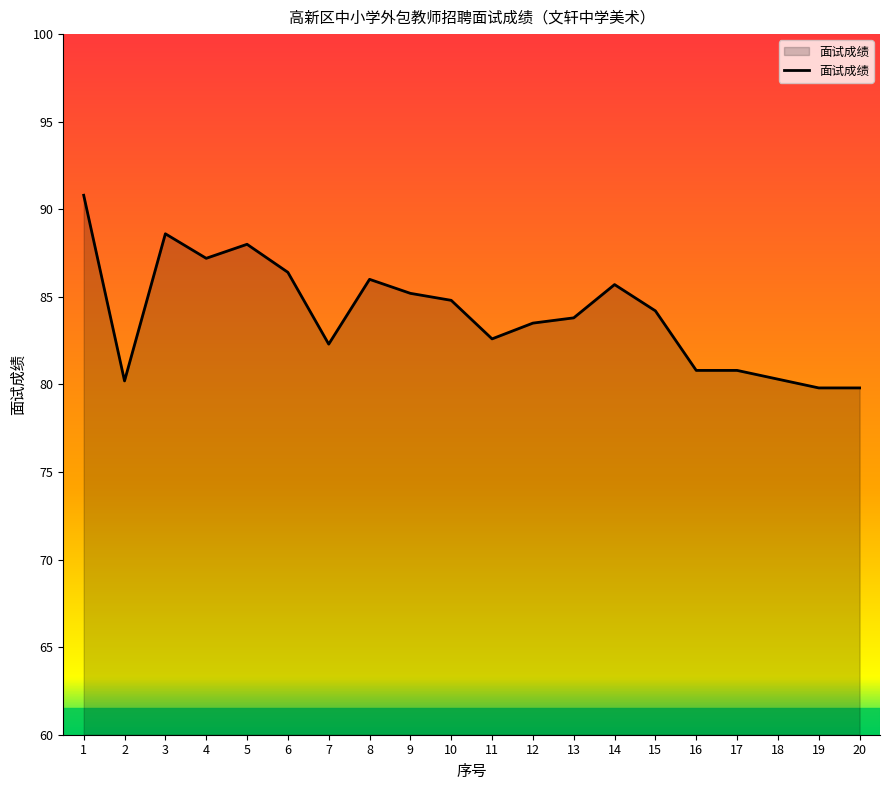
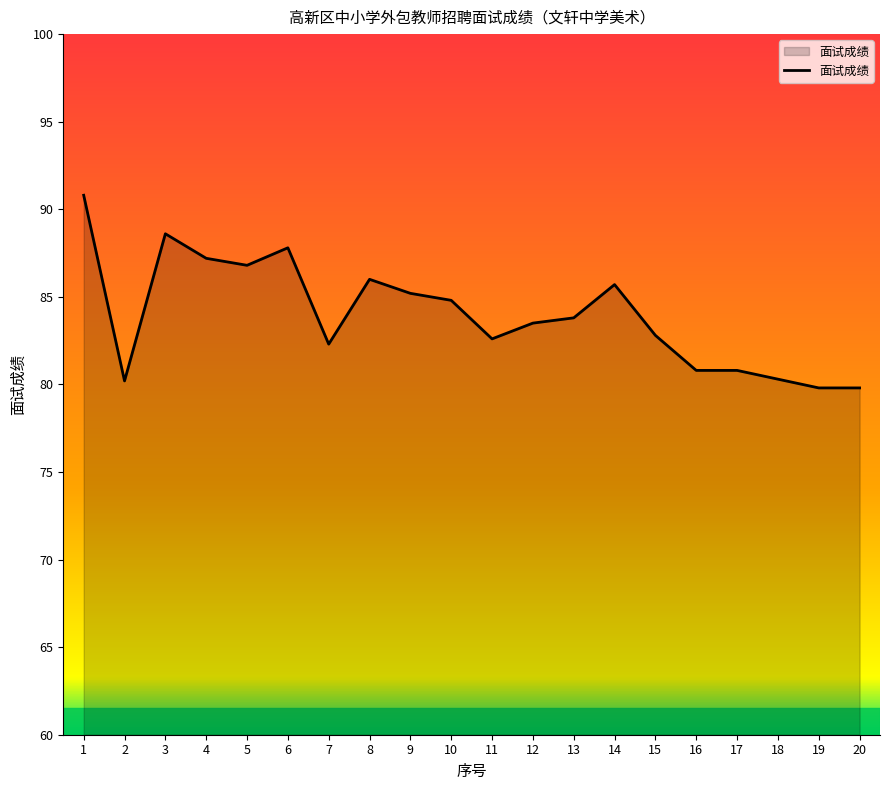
  {
    "1": 90.8,
    "2": 80.2,
    "3": 88.6,
    "4": 87.2,
-   "5": 88.0,
-   "6": 86.4,
+   "5": 86.8,
+   "6": 87.8,
    "7": 82.3,
    "8": 86.0,
    "9": 85.2,
    "10": 84.8,
    "11": 82.6,
    "12": 83.5,
    "13": 83.8,
    "14": 85.7,
-   "15": 84.2,
+   "15": 82.8,
    "16": 80.8,
    "17": 80.8,
    "18": 80.3,
    "19": 79.8,
    "20": 79.8
  }
